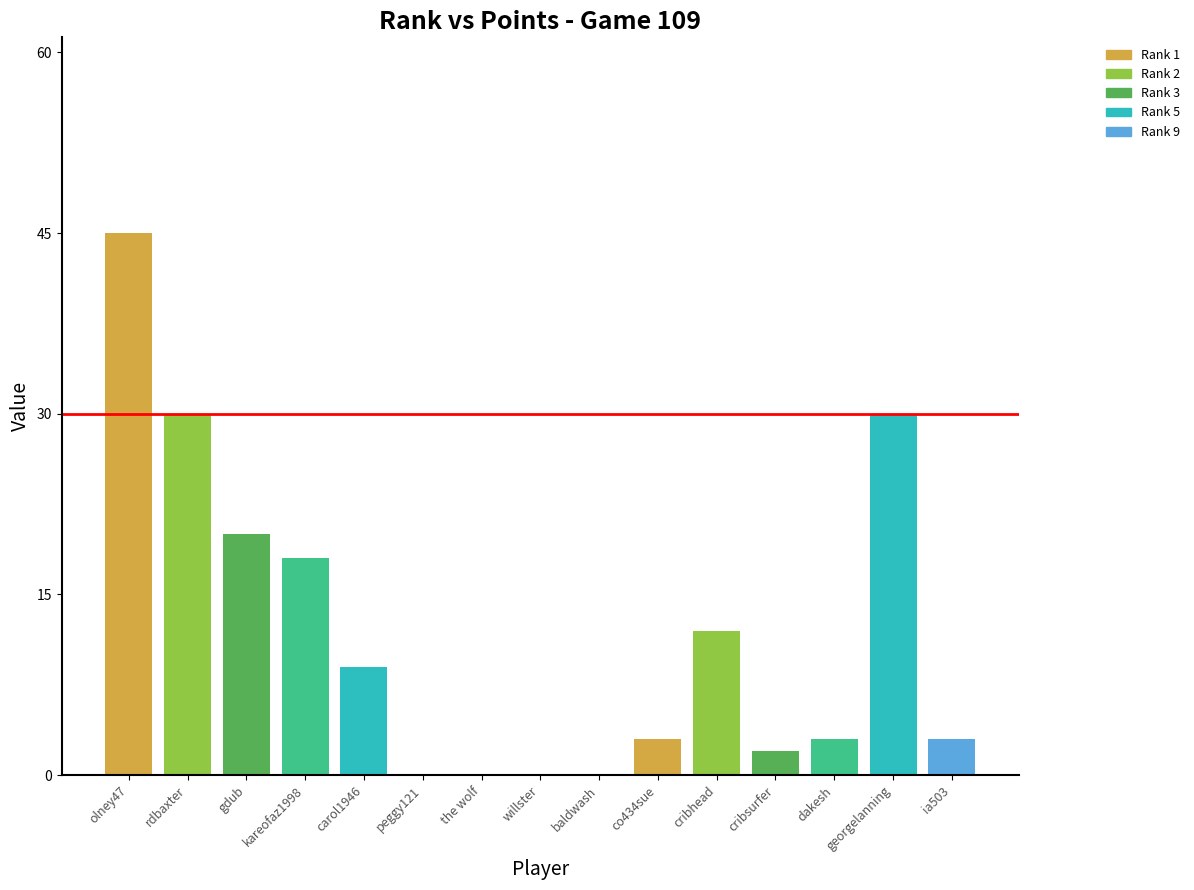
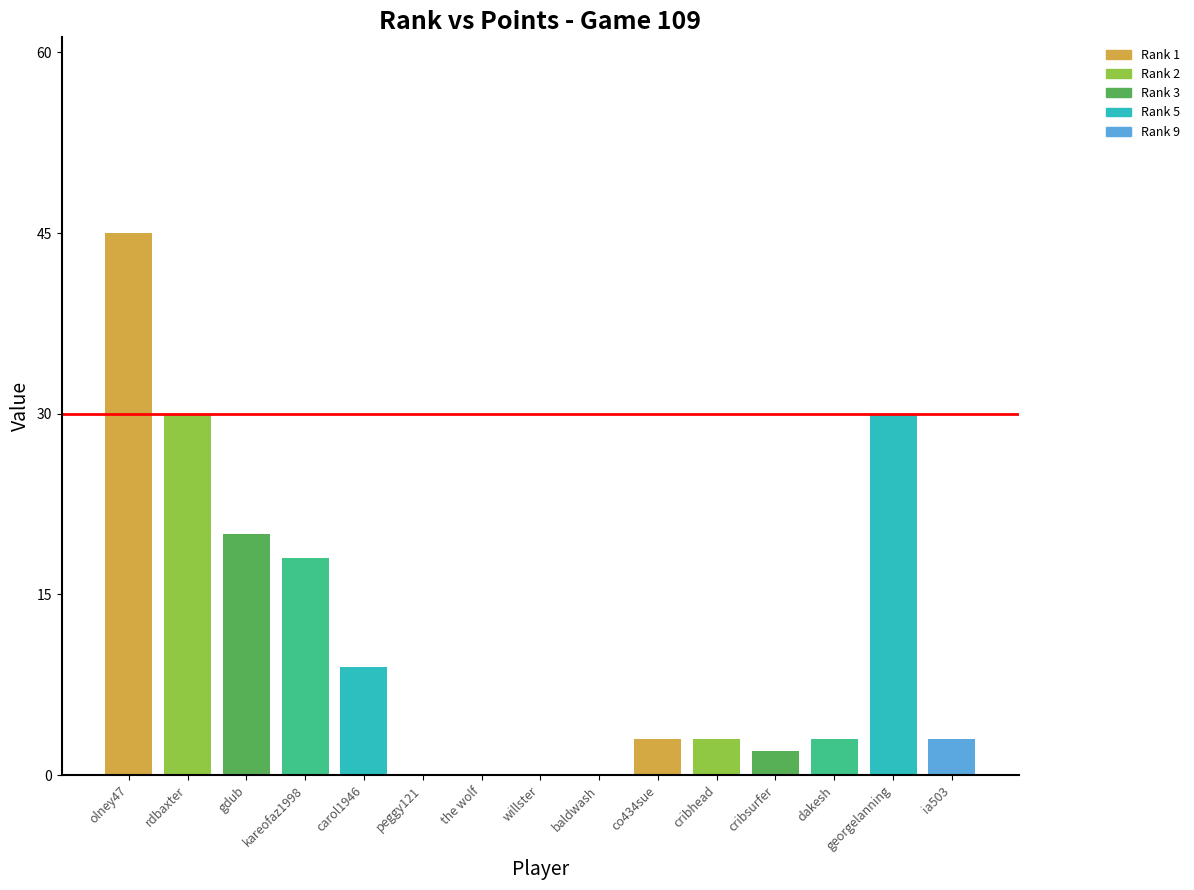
  {
    "olney47": 45,
    "rdbaxter": 30,
    "gdub": 20,
    "kareofaz1998": 18,
    "carol1946": 9,
    "peggy121": 0,
    "the wolf": 0,
    "willster": 0,
    "baldwash": 0,
    "co434sue": 3,
-   "cribhead": 12,
+   "cribhead": 3,
    "cribsurfer": 2,
    "dakesh": 3,
    "georgelanning": 30,
    "ia503": 3
  }
